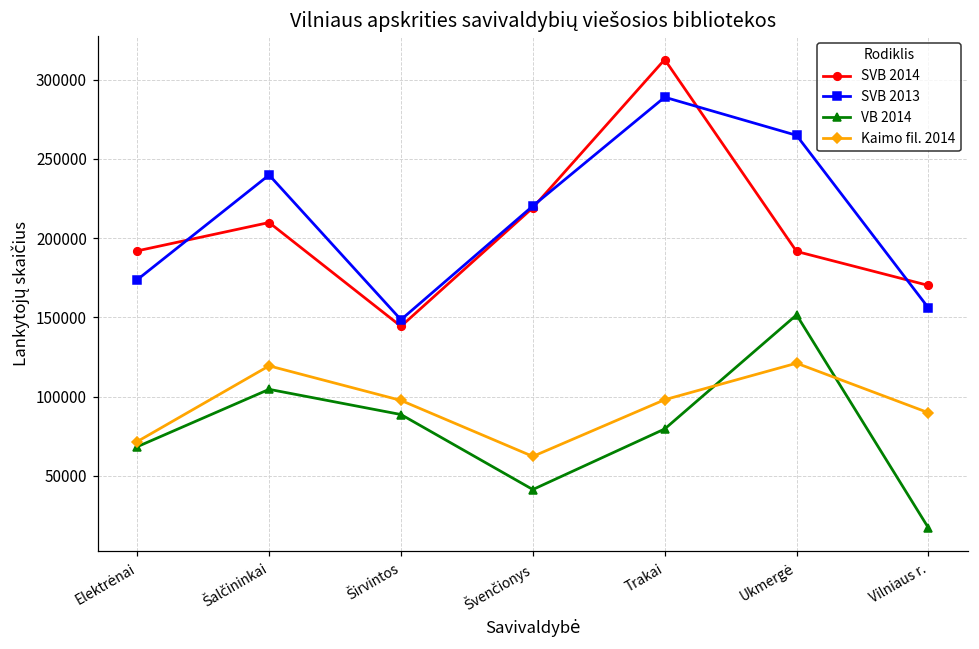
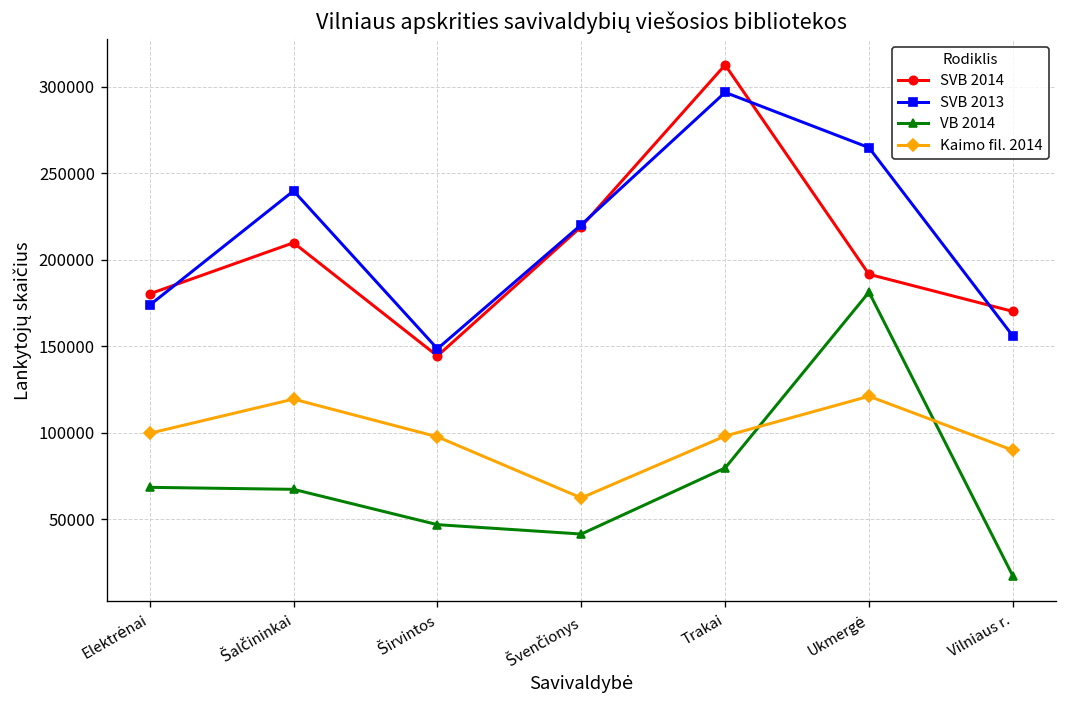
  {
    "SVB 2014": {
-     "Elektrėnai": 192000,
+     "Elektrėnai": 180000,
      "Šalčininkai": 210000,
      "Širvintos": 144000,
      "Trakai": 313000,
      "Ukmergė": 192000,
      "Vilniaus r.": 170000
    },
    "SVB 2013": {
      "Elektrėnai": 174000,
      "Šalčininkai": 240000,
      "Širvintos": 149000,
-     "Trakai": 289000,
+     "Trakai": 297000,
      "Ukmergė": 265000,
      "Vilniaus r.": 156000
    },
    "VB 2014": {
      "Elektrėnai": 68000,
-     "Šalčininkai": 105000,
-     "Širvintos": 89000,
+     "Šalčininkai": 67000,
+     "Širvintos": 47000,
      "Švenčionys": 41000,
      "Trakai": 80000,
-     "Ukmergė": 152000,
+     "Ukmergė": 181000,
      "Vilniaus r.": 17000
    },
    "Kaimo fil. 2014": {
-     "Elektrėnai": 72000,
+     "Elektrėnai": 100000,
      "Šalčininkai": 119000,
      "Širvintos": 98000,
      "Švenčionys": 62000,
      "Trakai": 98000,
      "Ukmergė": 121000,
      "Vilniaus r.": 90000
    }
  }
